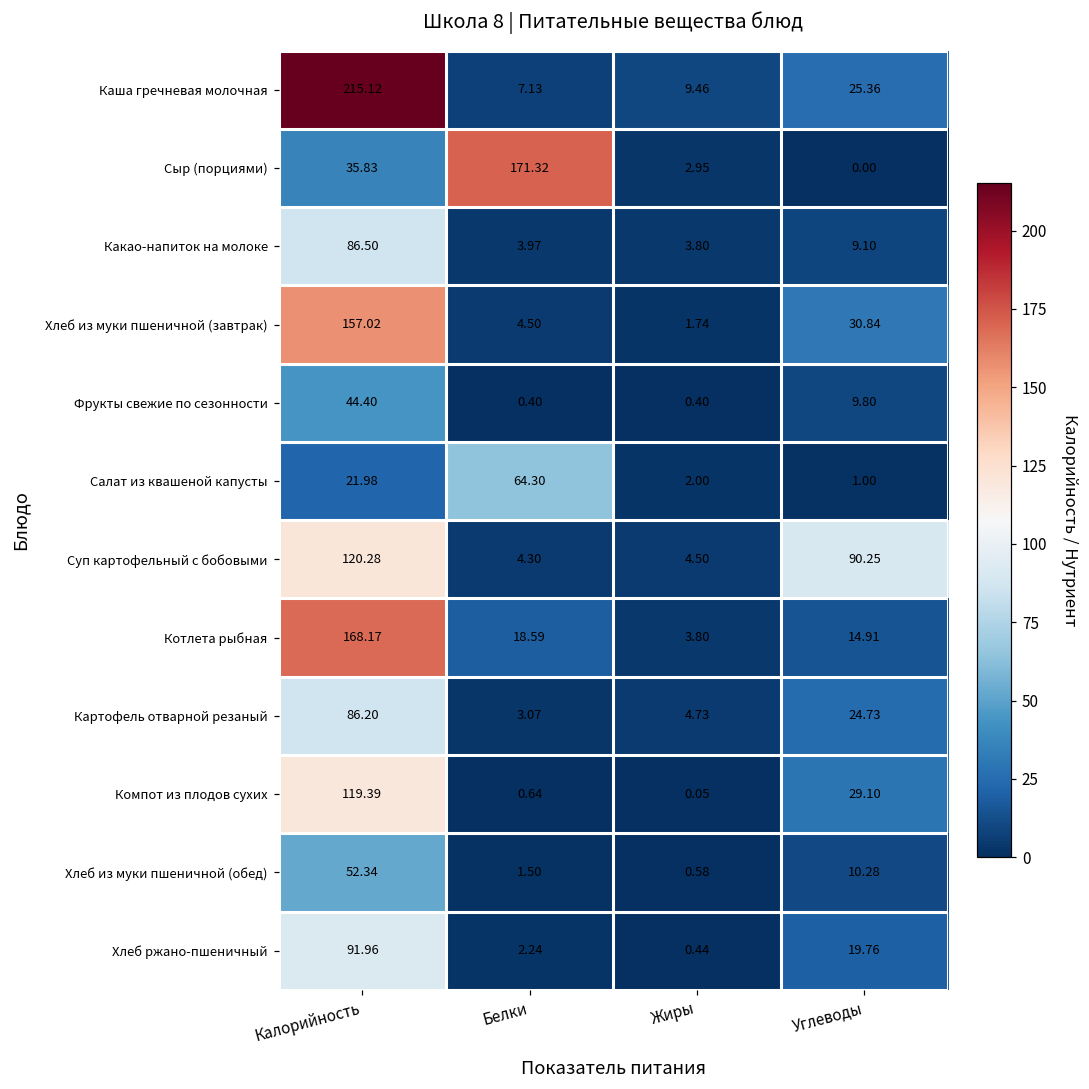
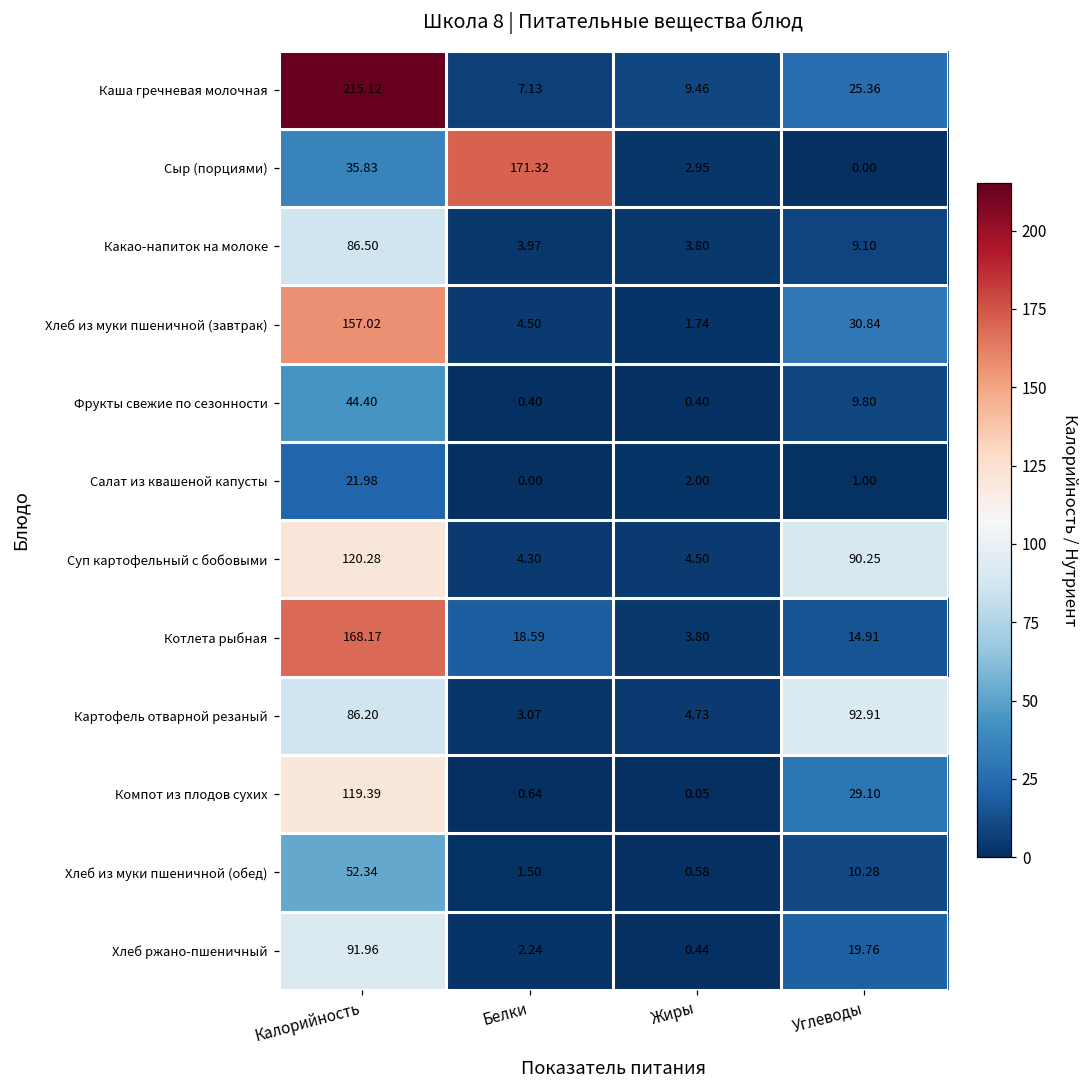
  {
    "Каша гречневая молочная": {
      "Калорийность": 215.12,
      "Белки": 7.13,
      "Жиры": 9.46,
      "Углеводы": 25.36
    },
    "Сыр (порциями)": {
      "Калорийность": 35.83,
      "Белки": 171.32,
      "Жиры": 2.95,
      "Углеводы": 0.00
    },
    "Какао-напиток на молоке": {
      "Калорийность": 86.50,
      "Белки": 3.97,
      "Жиры": 3.80,
      "Углеводы": 9.10
    },
    "Хлеб из муки пшеничной (завтрак)": {
      "Калорийность": 157.02,
      "Белки": 4.50,
      "Жиры": 1.74,
      "Углеводы": 30.84
    },
    "Фрукты свежие по сезонности": {
      "Калорийность": 44.40,
      "Белки": 0.40,
      "Жиры": 0.40,
      "Углеводы": 9.80
    },
    "Салат из квашеной капусты": {
      "Калорийность": 21.98,
-     "Белки": 64.30,
+     "Белки": 0.00,
      "Жиры": 2.00,
      "Углеводы": 1.00
    },
    "Суп картофельный с бобовыми": {
      "Калорийность": 120.28,
      "Белки": 4.30,
      "Жиры": 4.50,
      "Углеводы": 90.25
    },
    "Котлета рыбная": {
      "Калорийность": 168.17,
      "Белки": 18.59,
      "Жиры": 3.80,
      "Углеводы": 14.91
    },
    "Картофель отварной резаный": {
      "Калорийность": 86.20,
      "Белки": 3.07,
      "Жиры": 4.73,
-     "Углеводы": 24.73
+     "Углеводы": 92.91
    },
    "Компот из плодов сухих": {
      "Калорийность": 119.39,
      "Белки": 0.64,
      "Жиры": 0.05,
      "Углеводы": 29.10
    },
    "Хлеб из муки пшеничной (обед)": {
      "Калорийность": 52.34,
      "Белки": 1.50,
      "Жиры": 0.58,
      "Углеводы": 10.28
    },
    "Хлеб ржано-пшеничный": {
      "Калорийность": 91.96,
      "Белки": 2.24,
      "Жиры": 0.44,
      "Углеводы": 19.76
    }
  }
